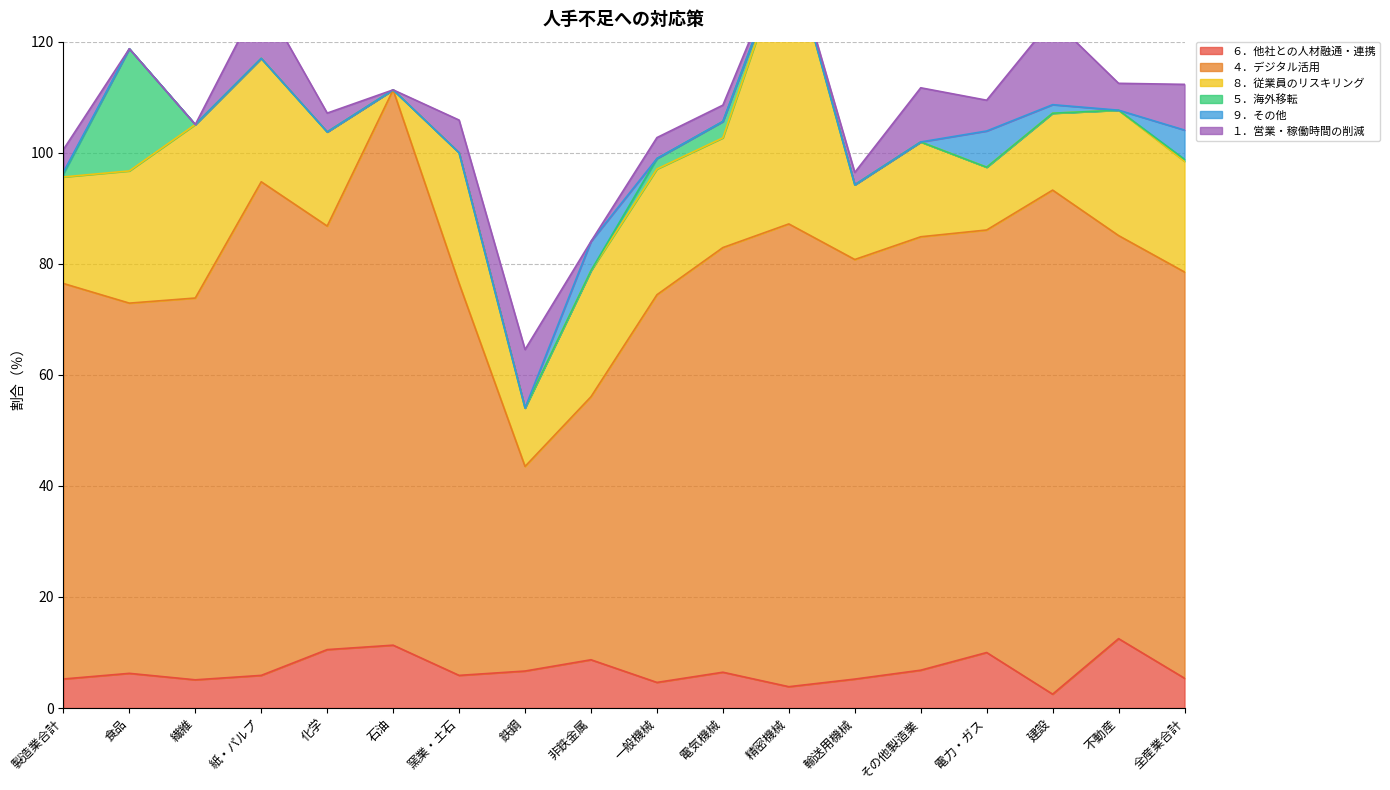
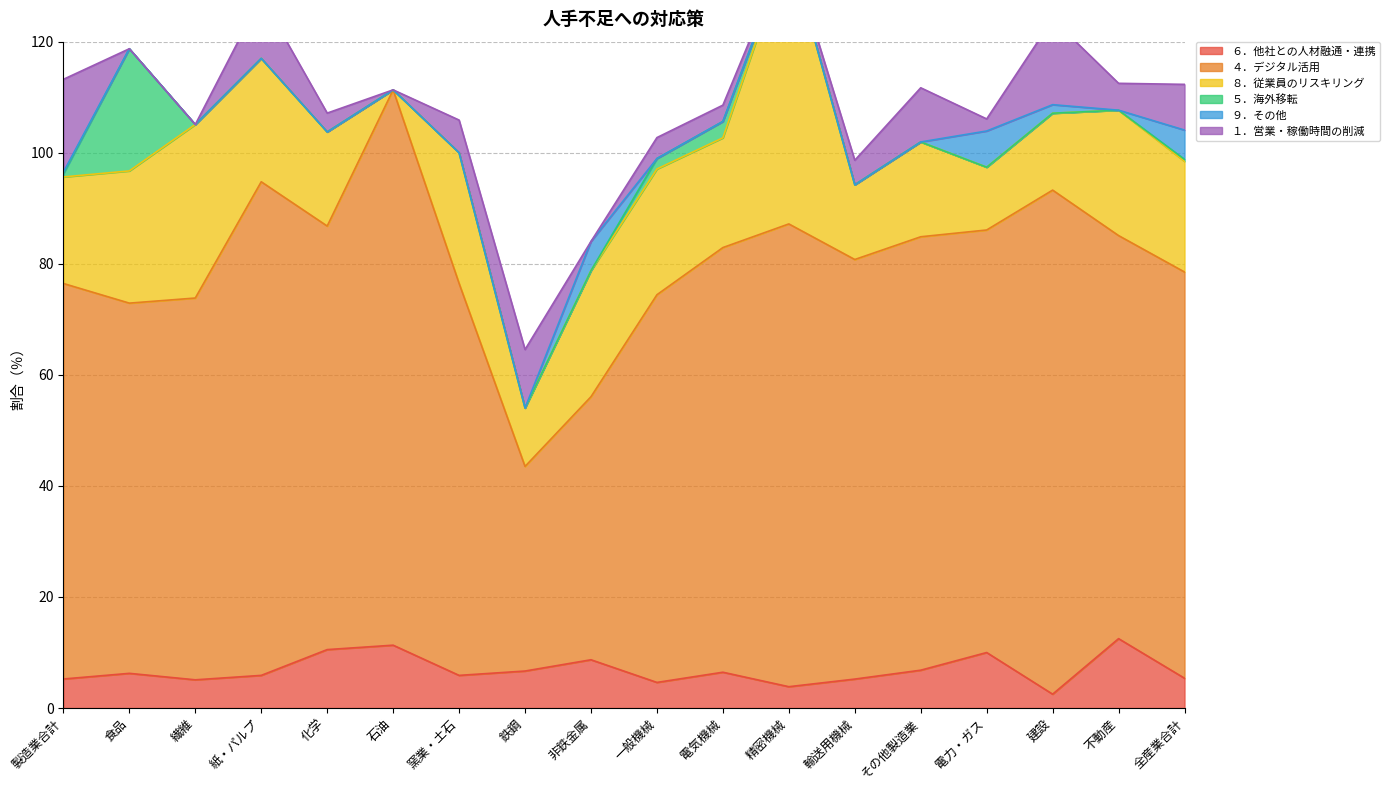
  {
    "８．従業員のリスキリング": {
      "製造業合計": 19,
      "食品": 24,
      "一般機械": 23,
      "電気機械": 20
    },
    "９．その他": {
      "電力・ガス": 7,
      "建設": 2,
      "全産業合計": 5
    },
    "１．営業・稼働時間の削減": {
-     "製造業合計": 4,
+     "製造業合計": 17,
      "化学": 3,
      "窯業・土石": 6,
      "鉄鋼": 11,
      "一般機械": 4,
      "電気機械": 3,
-     "輸送用機械": 2,
+     "輸送用機械": 4,
      "その他製造業": 10,
-     "電力・ガス": 6,
+     "電力・ガス": 2,
      "不動産": 5,
      "全産業合計": 8
    }
  }
